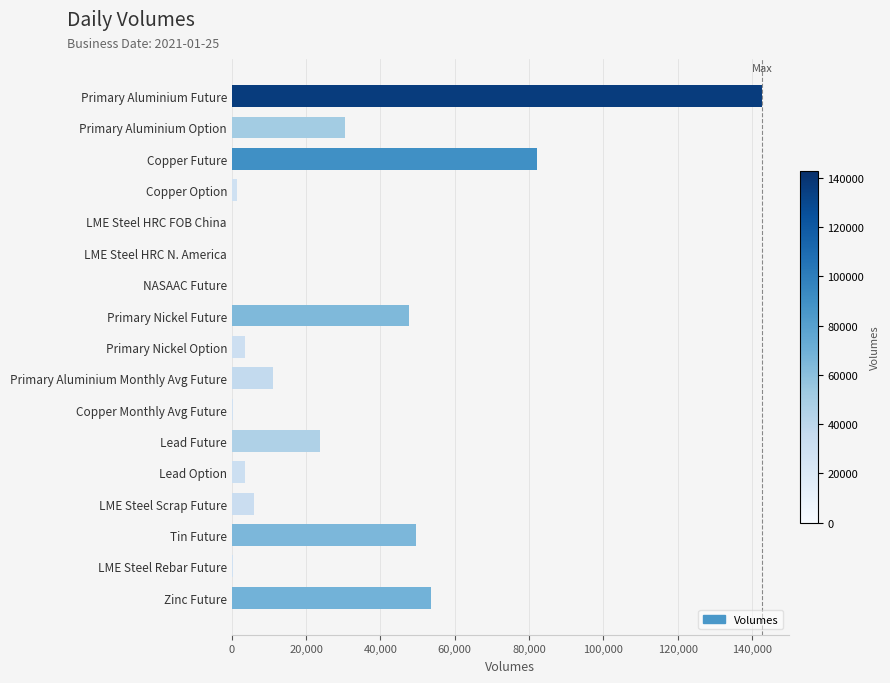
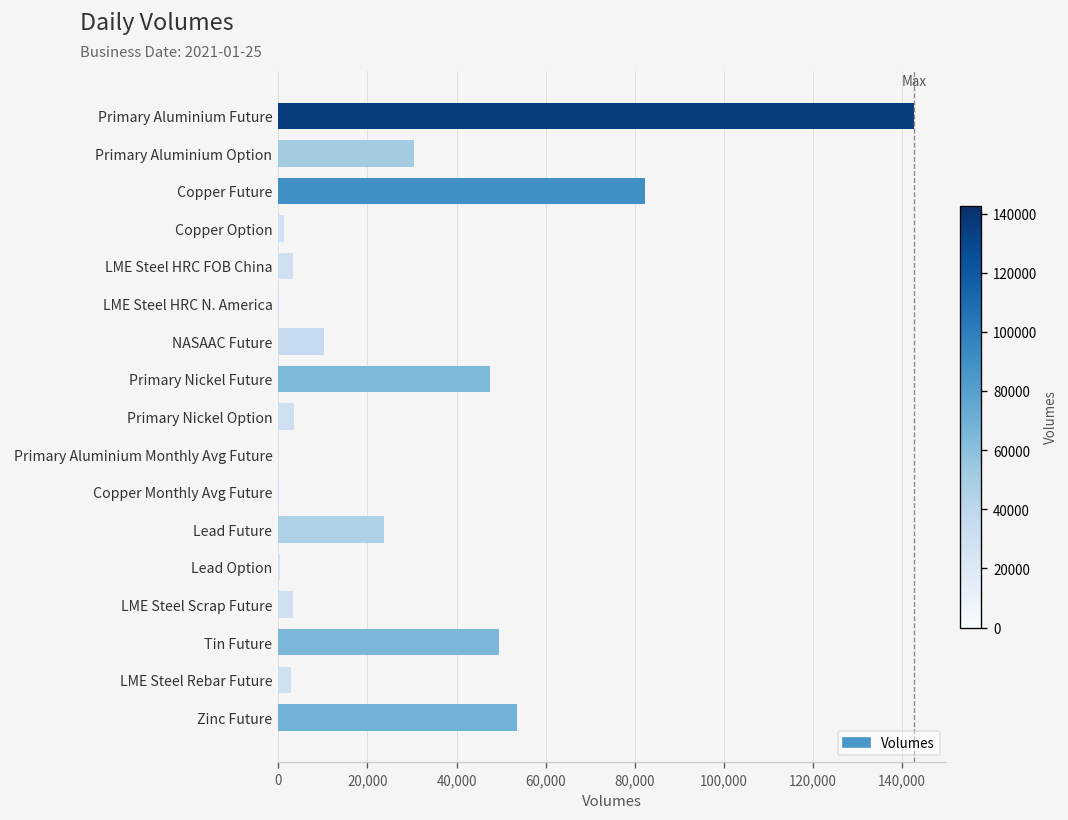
  {
    "Primary Aluminium Future": "143,000",
    "Primary Aluminium Option": "30,000",
    "Copper Future": "82,000",
    "Copper Option": "1,000",
-   "LME Steel HRC FOB China": "0",
-   "NASAAC Future": "0",
+   "LME Steel HRC FOB China": "3,000",
+   "NASAAC Future": "10,000",
    "Primary Nickel Future": "48,000",
    "Primary Nickel Option": "3,000",
-   "Primary Aluminium Monthly Avg Future": "11,000",
+   "Primary Aluminium Monthly Avg Future": "0",
    "Lead Future": "24,000",
-   "Lead Option": "4,000",
-   "LME Steel Scrap Future": "6,000",
+   "Lead Option": "0",
+   "LME Steel Scrap Future": "3,000",
    "Tin Future": "49,000",
-   "LME Steel Rebar Future": "0",
+   "LME Steel Rebar Future": "3,000",
    "Zinc Future": "54,000"
  }
